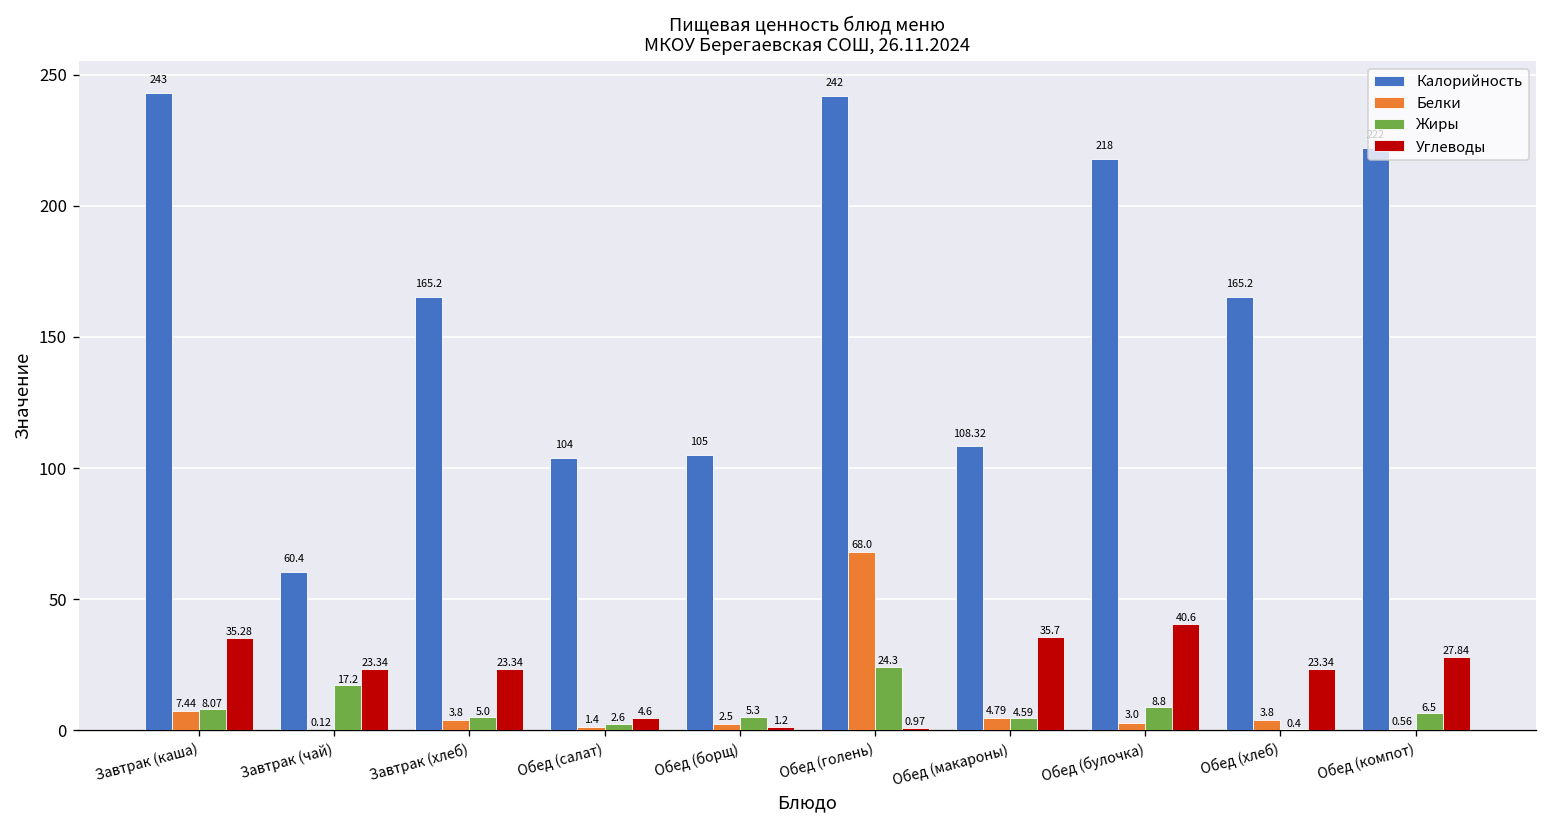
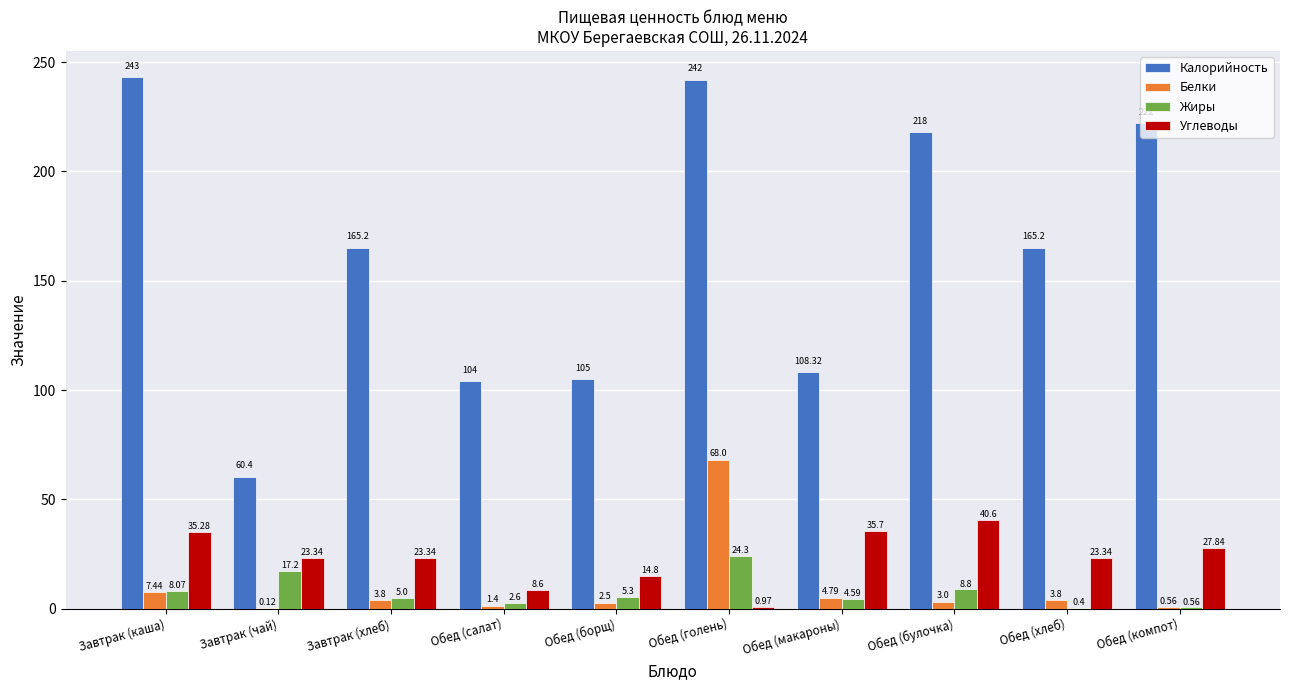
  {
    "Калорийность": {
      "Завтрак (каша)": 243,
      "Завтрак (чай)": 60.4,
      "Завтрак (хлеб)": 165.2,
      "Обед (салат)": 104,
      "Обед (борщ)": 105,
      "Обед (голень)": 242,
      "Обед (макароны)": 108.32,
      "Обед (булочка)": 218,
      "Обед (хлеб)": 165.2
    },
    "Белки": {
      "Завтрак (каша)": 7.44,
      "Завтрак (чай)": 0.12,
      "Завтрак (хлеб)": 3.8,
      "Обед (салат)": 1.4,
      "Обед (борщ)": 2.5,
      "Обед (голень)": 68.0,
      "Обед (макароны)": 4.79,
      "Обед (булочка)": 3.0,
      "Обед (хлеб)": 3.8,
      "Обед (компот)": 0.56
    },
    "Жиры": {
      "Завтрак (каша)": 8.07,
      "Завтрак (чай)": 17.2,
      "Завтрак (хлеб)": 5.0,
      "Обед (салат)": 2.6,
      "Обед (борщ)": 5.3,
      "Обед (голень)": 24.3,
      "Обед (макароны)": 4.59,
      "Обед (булочка)": 8.8,
      "Обед (хлеб)": 0.4,
-     "Обед (компот)": 6.5
+     "Обед (компот)": 0.56
    },
    "Углеводы": {
      "Завтрак (каша)": 35.28,
      "Завтрак (чай)": 23.34,
      "Завтрак (хлеб)": 23.34,
-     "Обед (салат)": 4.6,
-     "Обед (борщ)": 1.2,
+     "Обед (салат)": 8.6,
+     "Обед (борщ)": 14.8,
      "Обед (голень)": 0.97,
      "Обед (макароны)": 35.7,
      "Обед (булочка)": 40.6,
      "Обед (хлеб)": 23.34,
      "Обед (компот)": 27.84
    }
  }
